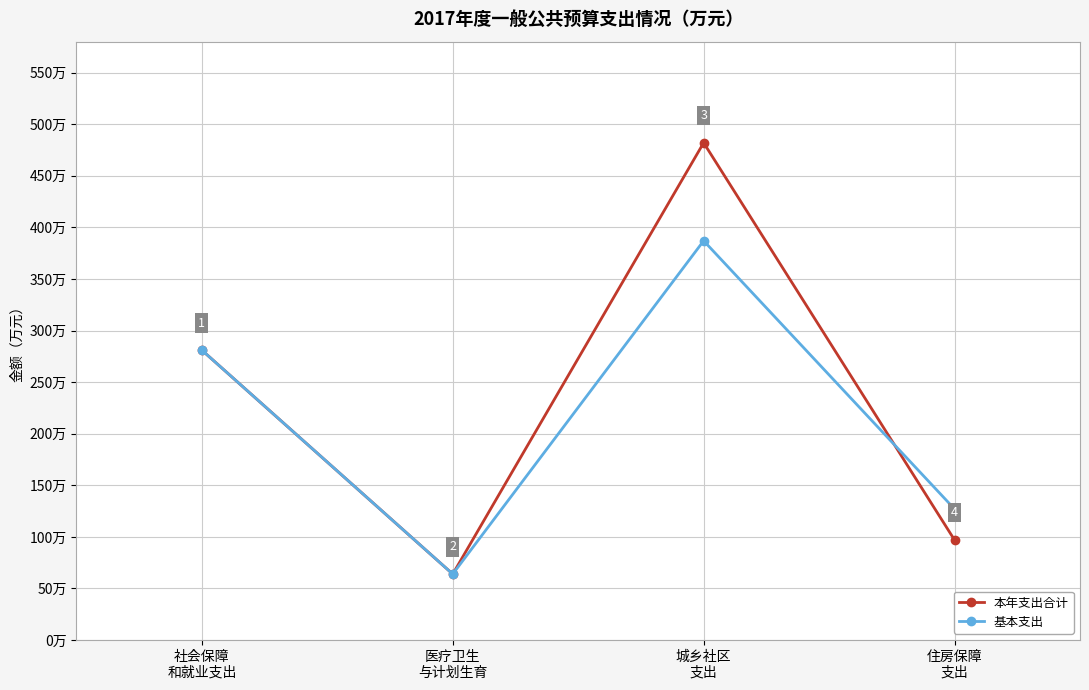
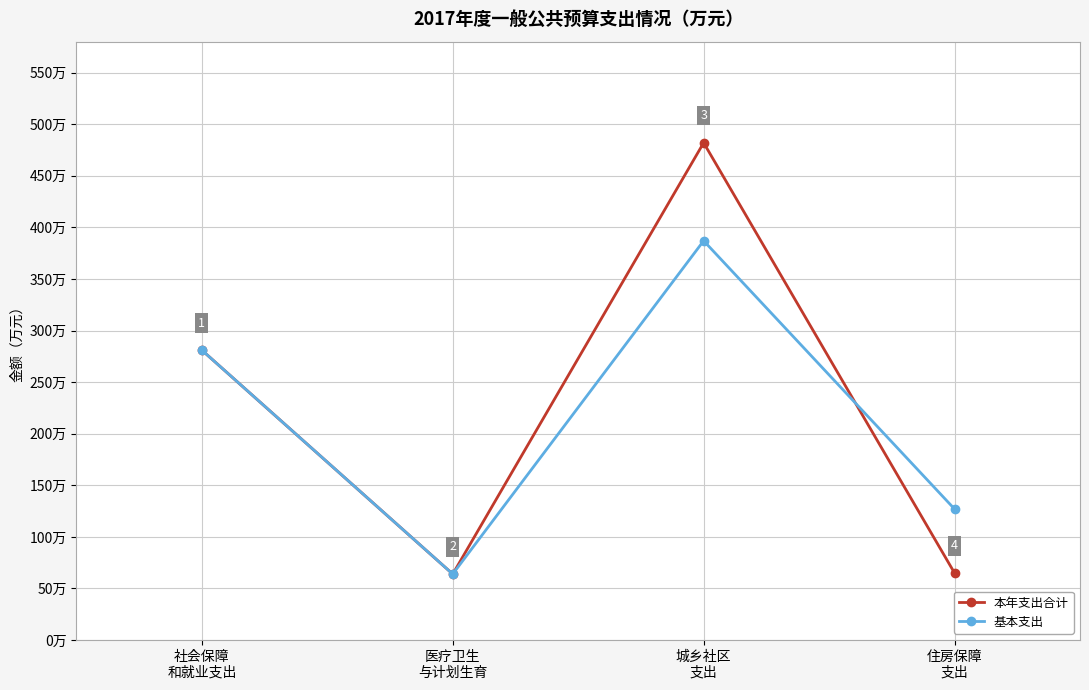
  {
    "本年支出合计": {
-     "住房保障 支出": "97万"
+     "住房保障 支出": "65万"
    },
    "基本支出": {
      "城乡社区 支出": "387万"
    }
  }
